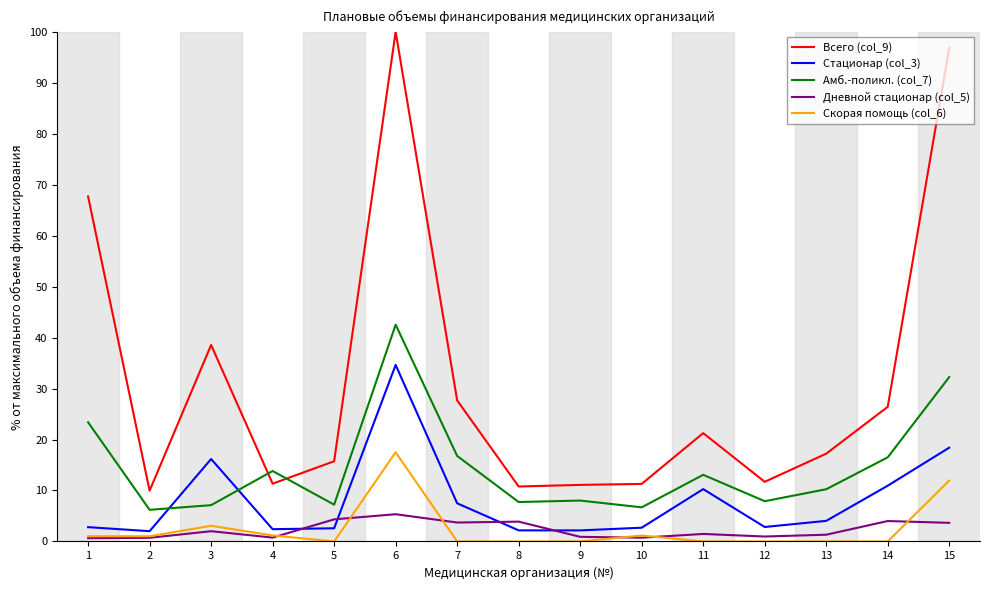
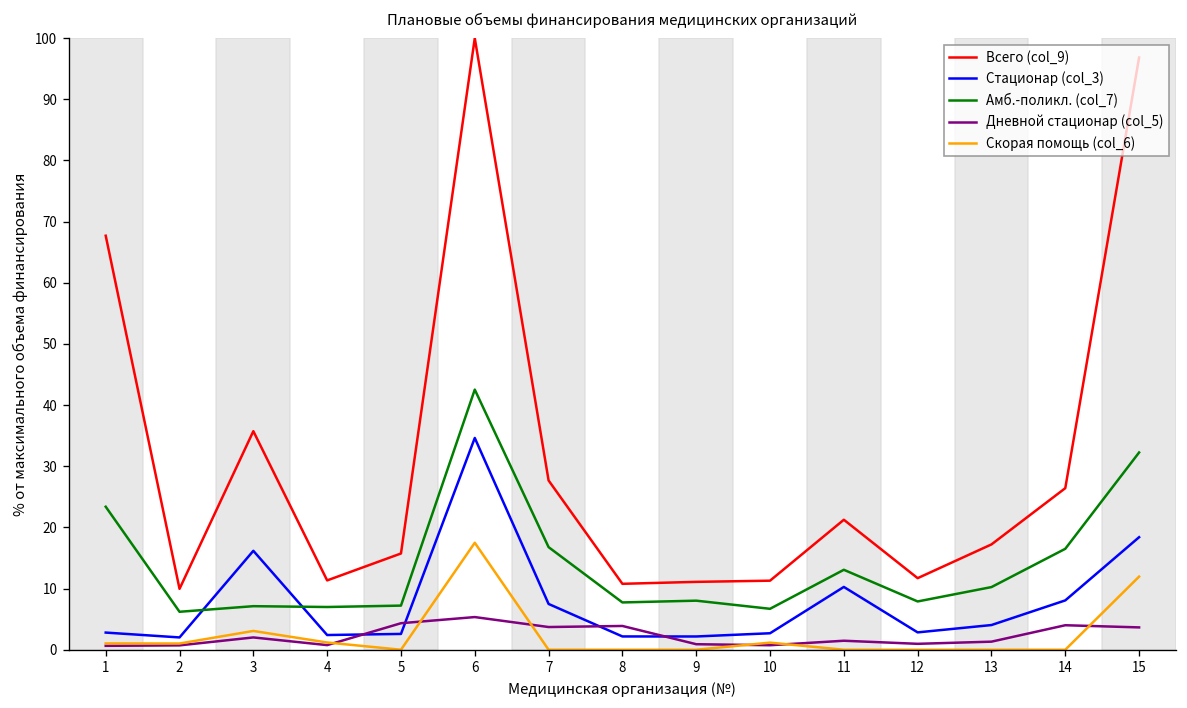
  {
    "Всего (col_9)": {
      "1": 68,
      "2": 10,
-     "3": 39,
+     "3": 36,
      "4": 11,
      "5": 16,
      "6": 100,
      "7": 28,
      "8": 11,
      "9": 11,
      "10": 11,
      "11": 21,
      "12": 12,
      "13": 17,
      "14": 26
    },
    "Стационар (col_3)": {
      "1": 3,
      "2": 2,
      "3": 16,
      "4": 2,
      "5": 3,
      "6": 35,
      "7": 7,
      "8": 2,
      "9": 2,
      "10": 3,
      "11": 10,
      "12": 3,
      "13": 4,
-     "14": 11,
+     "14": 8,
      "15": 18
    },
    "Амб.-поликл. (col_7)": {
      "1": 23,
      "2": 6,
      "3": 7,
-     "4": 14,
+     "4": 7,
      "5": 7,
      "6": 43,
      "7": 17,
      "8": 8,
      "9": 8,
      "10": 7,
      "11": 13,
      "12": 8,
      "13": 10,
      "14": 17,
      "15": 32
    },
    "Дневной стационар (col_5)": {
      "3": 2,
      "5": 4,
      "6": 5,
      "7": 4,
      "8": 4,
      "9": 1,
      "11": 1,
      "12": 1,
      "13": 1,
      "14": 4,
      "15": 4
    },
    "Скорая помощь (col_6)": {
      "3": 3,
      "5": 0,
      "6": 17,
      "7": 0,
      "8": 0,
      "9": 0,
      "11": 0,
      "12": 0,
      "13": 0,
      "14": 0,
      "15": 12
    }
  }
